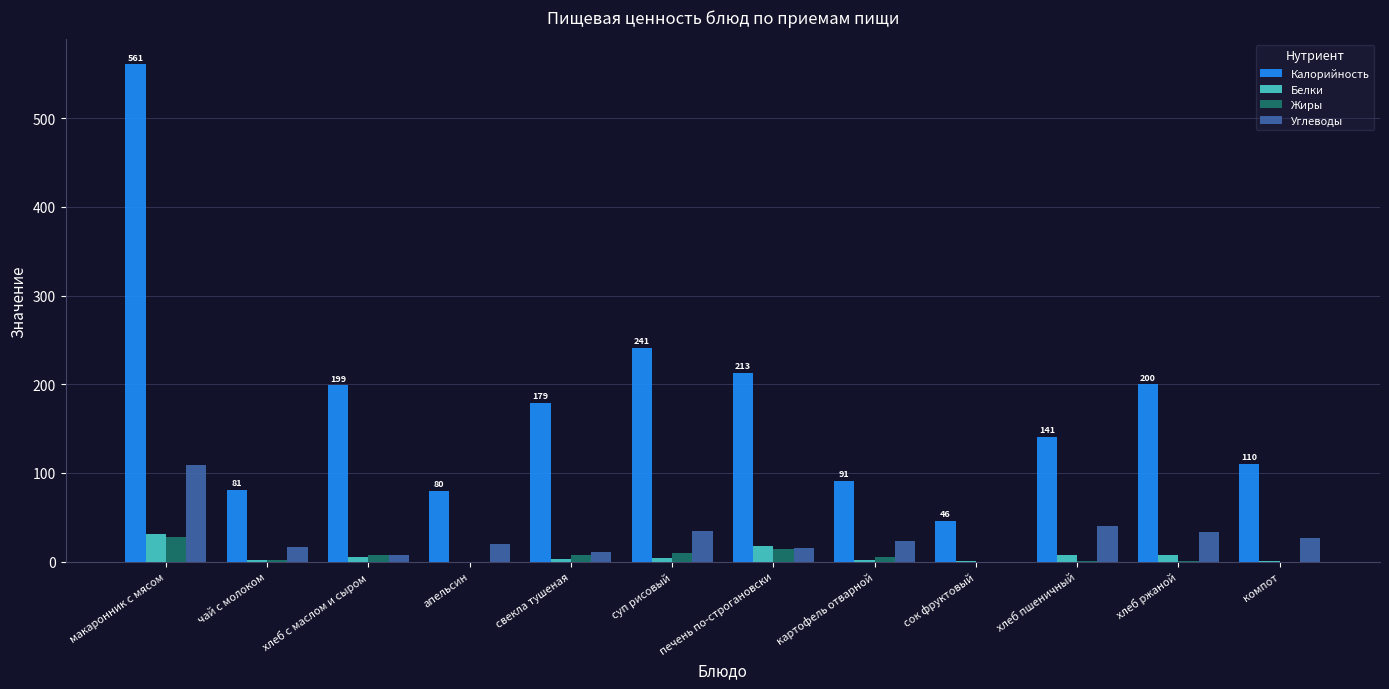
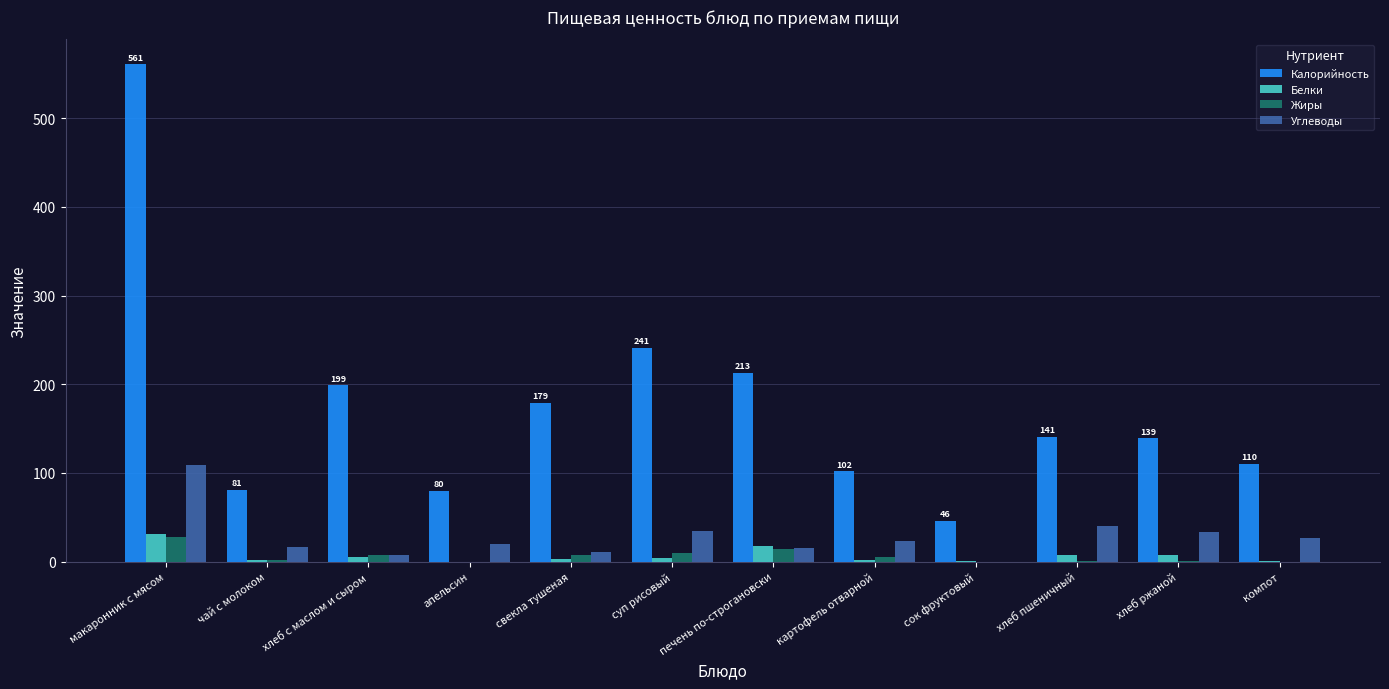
  {
    "Калорийность": {
      "макаронник с мясом": 561,
      "чай с молоком": 81,
      "хлеб с маслом и сыром": 199,
      "апельсин": 80,
      "свекла тушеная": 179,
      "суп рисовый": 241,
      "печень по-строгановски": 213,
-     "картофель отварной": 91,
+     "картофель отварной": 102,
      "сок фруктовый": 46,
      "хлеб пшеничный": 141,
-     "хлеб ржаной": 200,
+     "хлеб ржаной": 139,
      "компот": 110
    },
    "Белки": {
      "макаронник с мясом": 30,
      "хлеб с маслом и сыром": 10,
      "апельсин": 0,
      "свекла тушеная": 0,
      "суп рисовый": 0,
      "печень по-строгановски": 20,
      "хлеб пшеничный": 10,
      "хлеб ржаной": 10
    },
    "Жиры": {
      "макаронник с мясом": 30,
      "хлеб с маслом и сыром": 10,
      "апельсин": 0,
      "свекла тушеная": 10,
      "суп рисовый": 10,
      "печень по-строгановски": 10,
      "картофель отварной": 10,
      "сок фруктовый": 0,
      "компот": 0
    },
    "Углеводы": {
      "макаронник с мясом": 110,
      "чай с молоком": 20,
      "хлеб с маслом и сыром": 10,
      "апельсин": 20,
      "свекла тушеная": 10,
      "суп рисовый": 30,
      "печень по-строгановски": 20,
      "картофель отварной": 20,
      "сок фруктовый": 0,
      "хлеб пшеничный": 40,
      "хлеб ржаной": 30,
      "компот": 30
    }
  }
